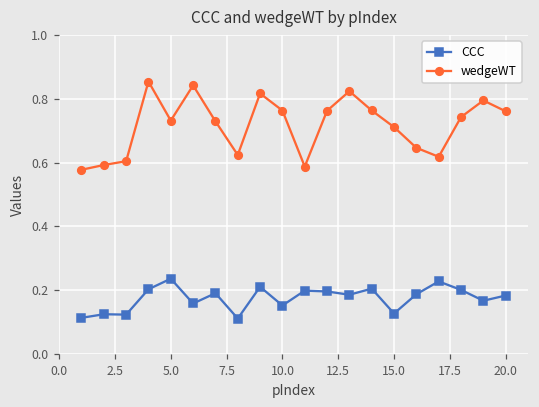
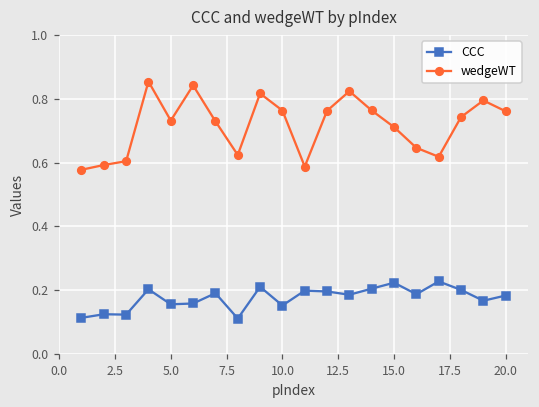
  {
    "CCC": {
-     "5.0": 0.24,
+     "5.0": 0.16,
      "10.0": 0.15,
-     "15.0": 0.13,
+     "15.0": 0.22,
      "20.0": 0.18
    },
    "wedgeWT": {
      "5.0": 0.73,
      "10.0": 0.76,
      "15.0": 0.71,
      "20.0": 0.76
    }
  }
